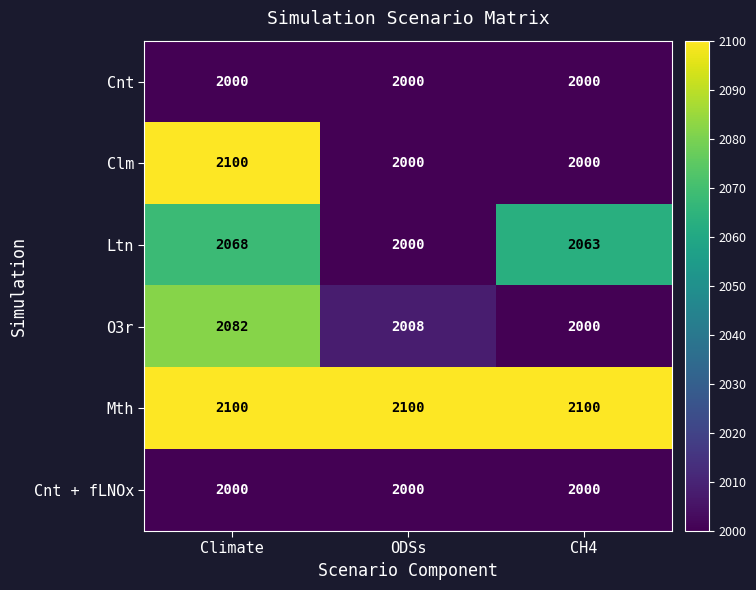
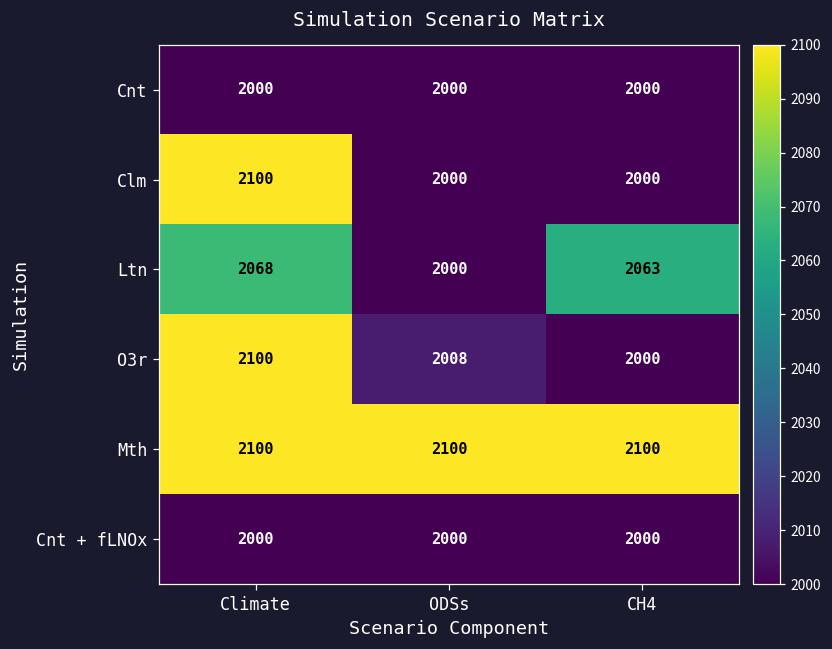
  {
    "Cnt": {
      "Climate": 2000,
      "ODSs": 2000,
      "CH4": 2000
    },
    "Clm": {
      "Climate": 2100,
      "ODSs": 2000,
      "CH4": 2000
    },
    "Ltn": {
      "Climate": 2068,
      "ODSs": 2000,
      "CH4": 2063
    },
    "O3r": {
-     "Climate": 2082,
+     "Climate": 2100,
      "ODSs": 2008,
      "CH4": 2000
    },
    "Mth": {
      "Climate": 2100,
      "ODSs": 2100,
      "CH4": 2100
    },
    "Cnt + fLNOx": {
      "Climate": 2000,
      "ODSs": 2000,
      "CH4": 2000
    }
  }
